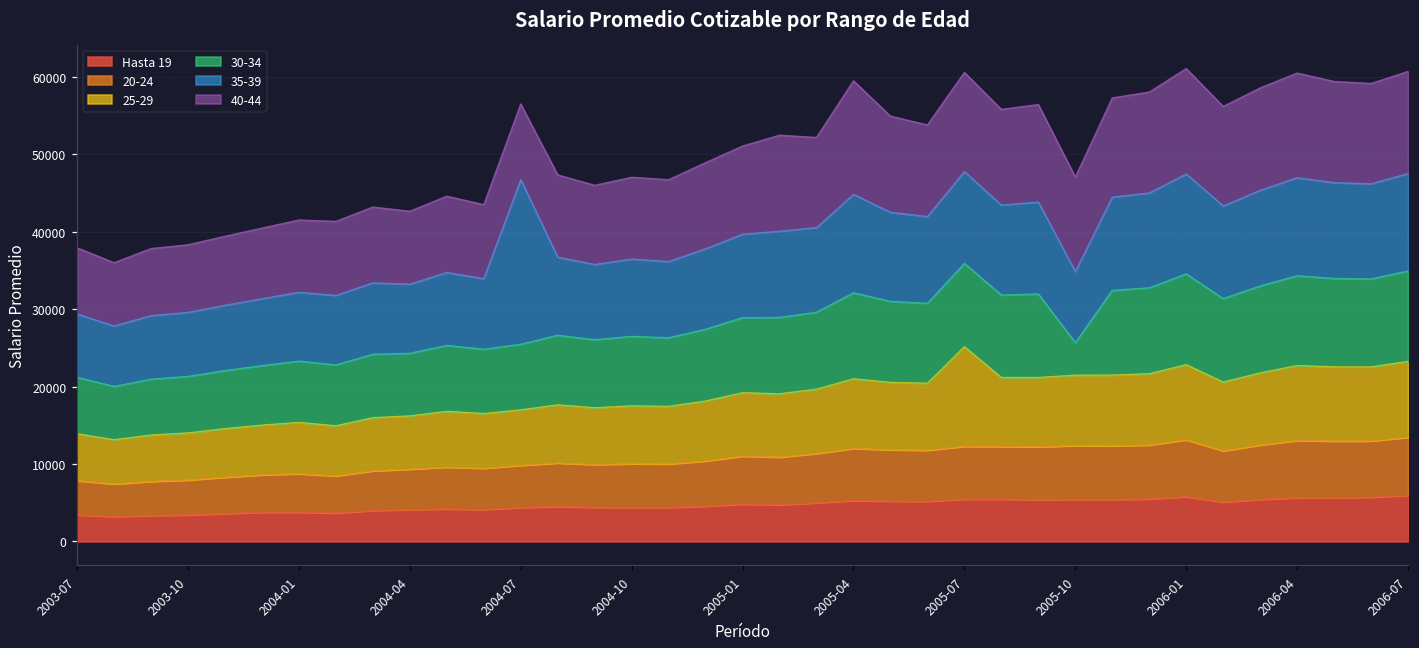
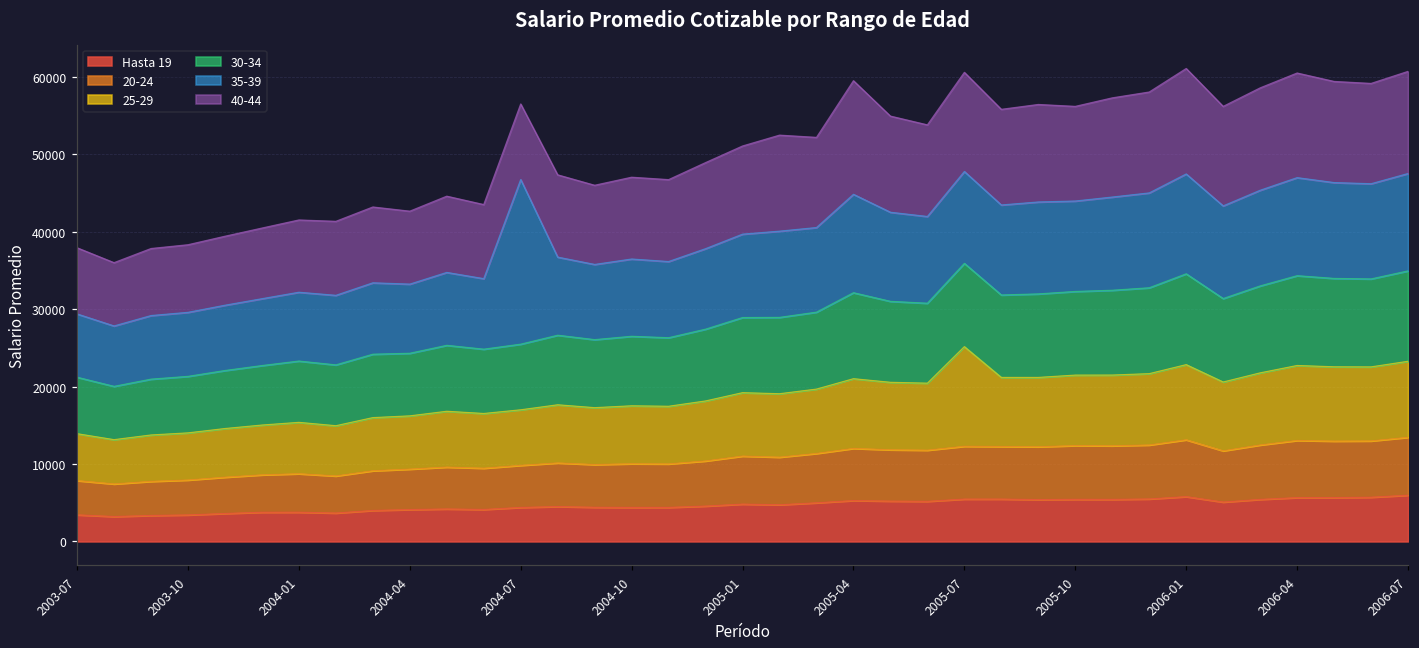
  {
    "25-29": {
      "2003-07": 6000,
      "2003-10": 6000,
      "2004-01": 7000,
      "2004-04": 7000,
      "2004-07": 7000,
      "2004-10": 7000,
      "2005-01": 8000,
      "2005-04": 9000,
      "2005-07": 13000,
      "2005-10": 9000,
      "2006-01": 10000,
      "2006-04": 10000,
      "2006-07": 10000
    },
    "30-34": {
      "2003-07": 7000,
      "2003-10": 7000,
      "2004-01": 8000,
      "2004-04": 8000,
      "2004-07": 8000,
      "2004-10": 9000,
      "2005-01": 10000,
      "2005-04": 11000,
      "2005-07": 11000,
-     "2005-10": 4000,
+     "2005-10": 11000,
      "2006-01": 12000,
      "2006-04": 12000,
      "2006-07": 12000
    },
    "35-39": {
      "2003-07": 8000,
      "2003-10": 8000,
      "2004-01": 9000,
      "2004-04": 9000,
      "2004-07": 21000,
      "2004-10": 10000,
      "2005-01": 11000,
      "2005-04": 13000,
      "2005-07": 12000,
-     "2005-10": 9000,
+     "2005-10": 12000,
      "2006-01": 13000,
      "2006-04": 13000,
      "2006-07": 13000
    },
    "40-44": {
      "2003-07": 9000,
      "2003-10": 9000,
      "2004-01": 9000,
      "2004-04": 9000,
      "2004-07": 10000,
      "2004-10": 11000,
      "2005-01": 11000,
      "2005-04": 15000,
      "2005-07": 13000,
      "2005-10": 12000,
      "2006-01": 14000,
      "2006-04": 14000,
      "2006-07": 13000
    }
  }
